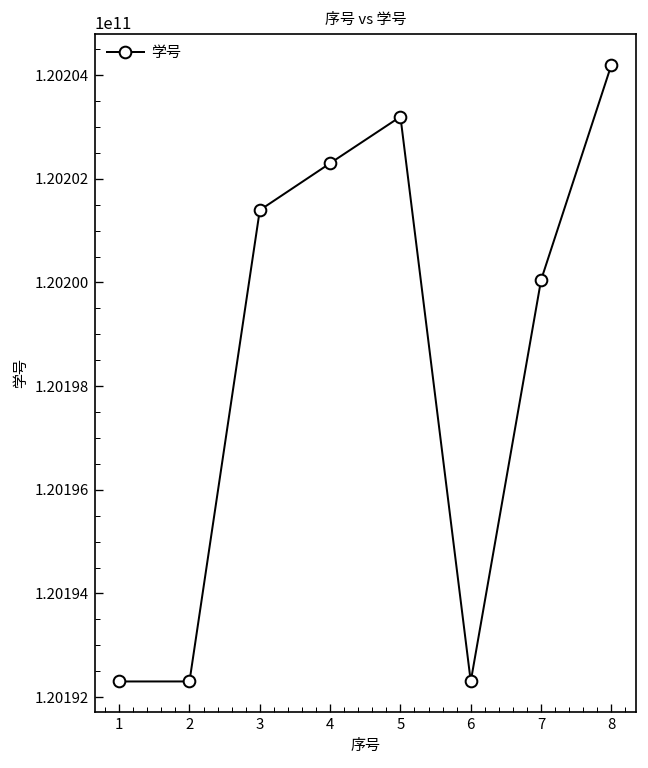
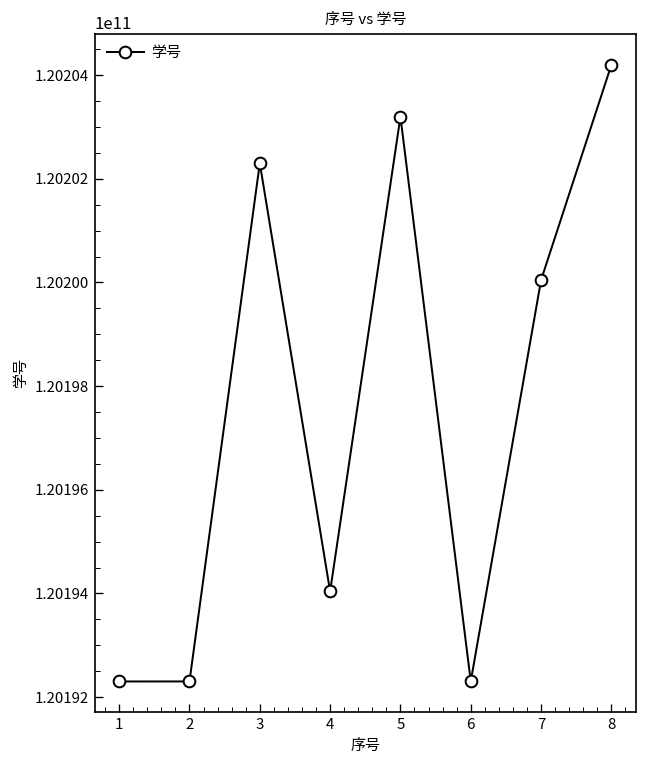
  {
    "1": 120192300000,
    "2": 120192300000,
-   "3": 120201400000,
-   "4": 120202300000,
+   "3": 120202300000,
+   "4": 120194000000,
    "5": 120203200000,
    "6": 120192300000,
    "7": 120200000000,
    "8": 120204200000
  }
